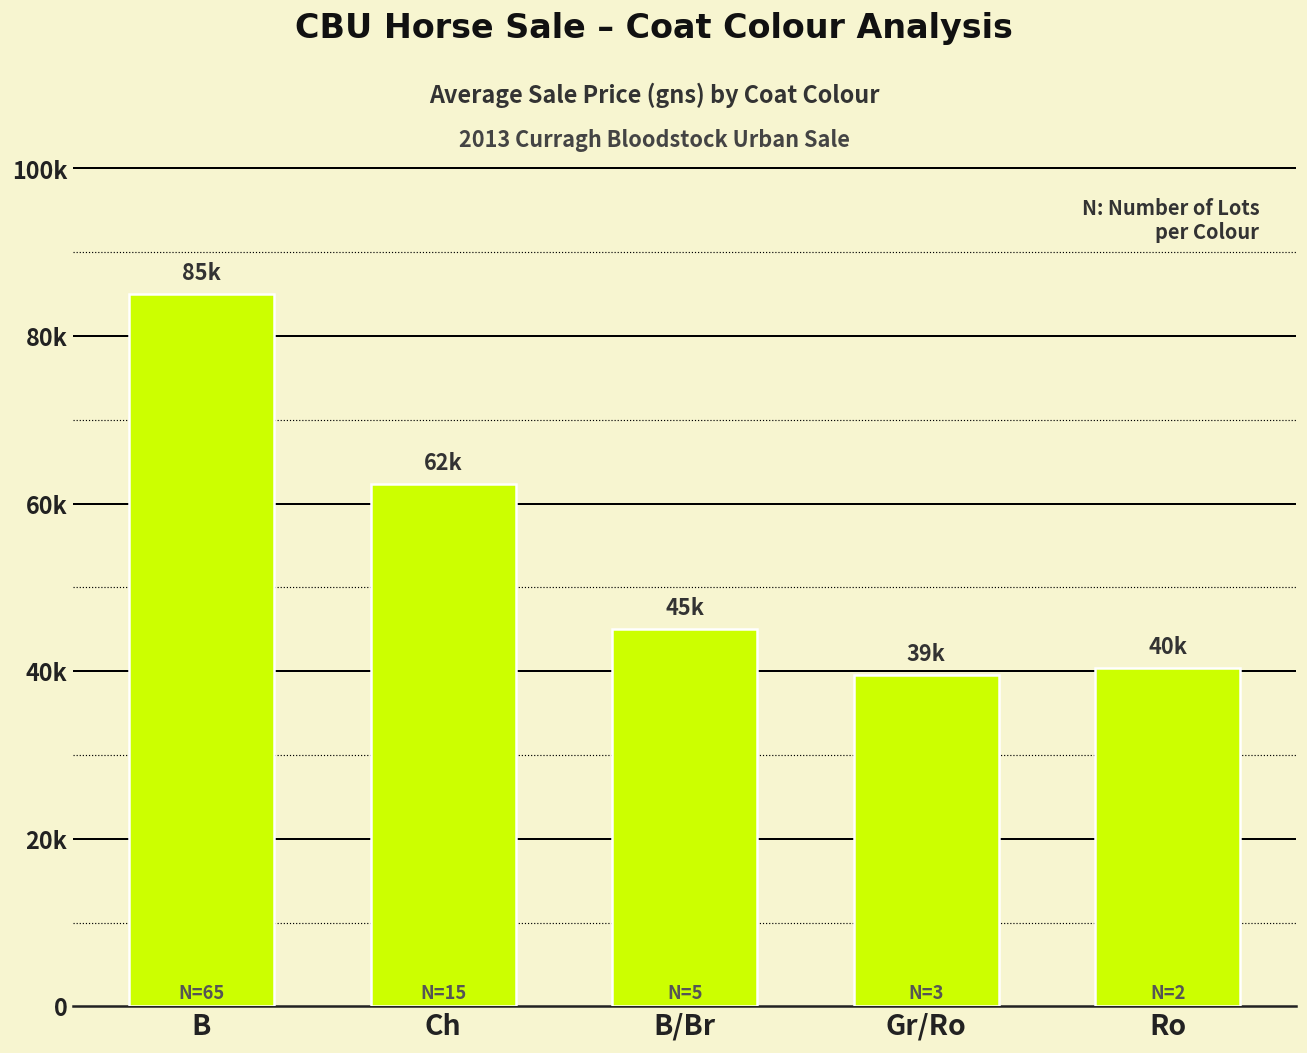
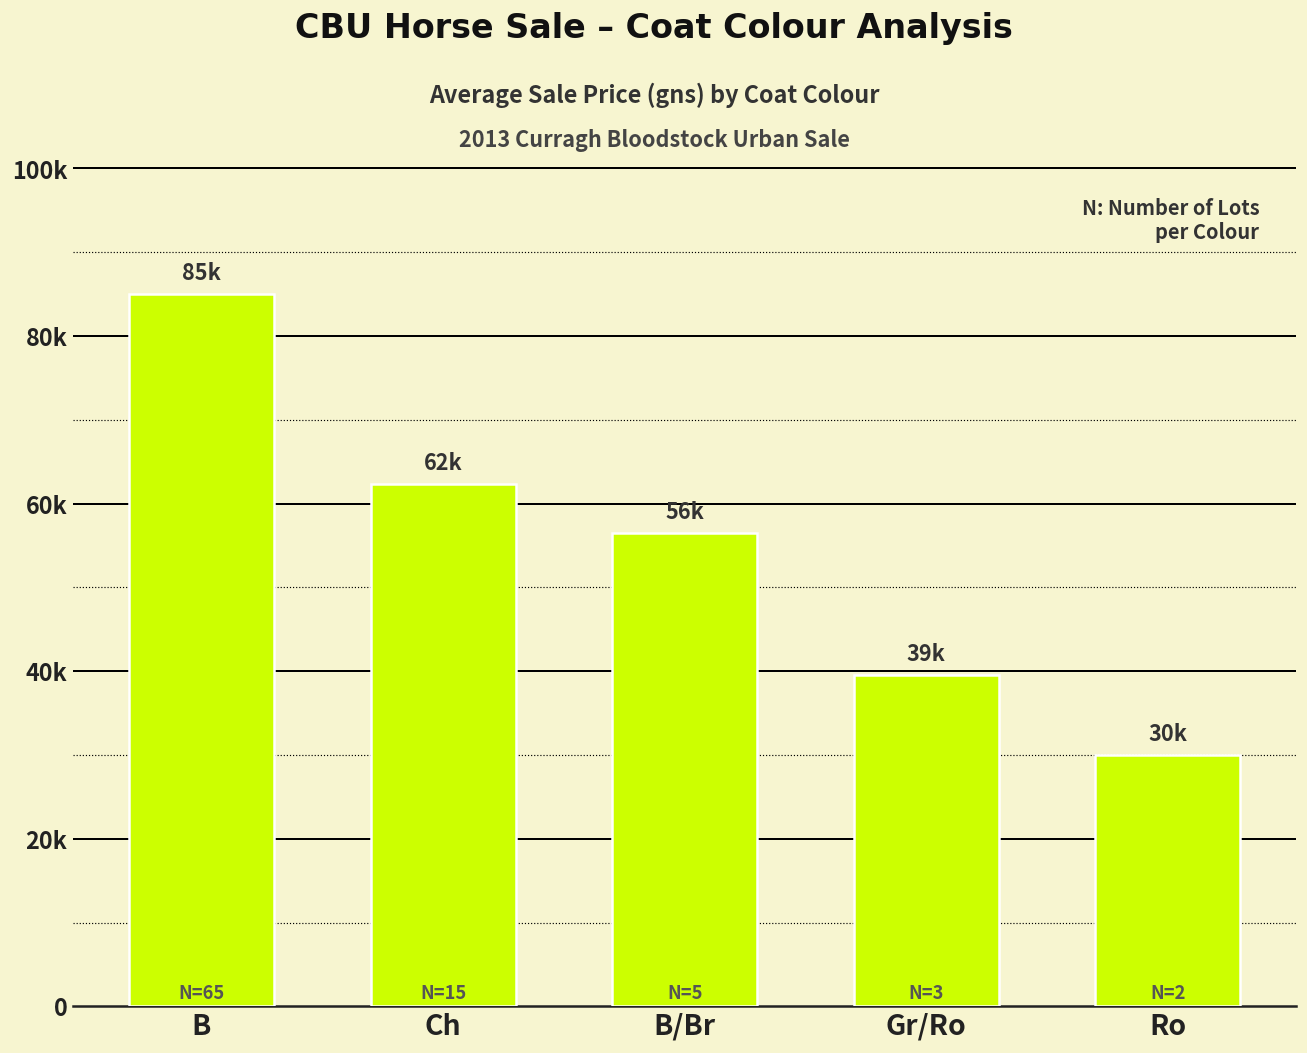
  {
    "B": "85k",
    "Ch": "62k",
-   "B/Br": "45k",
-   "Ro": "40k"
+   "B/Br": "56k",
+   "Ro": "30k"
  }
